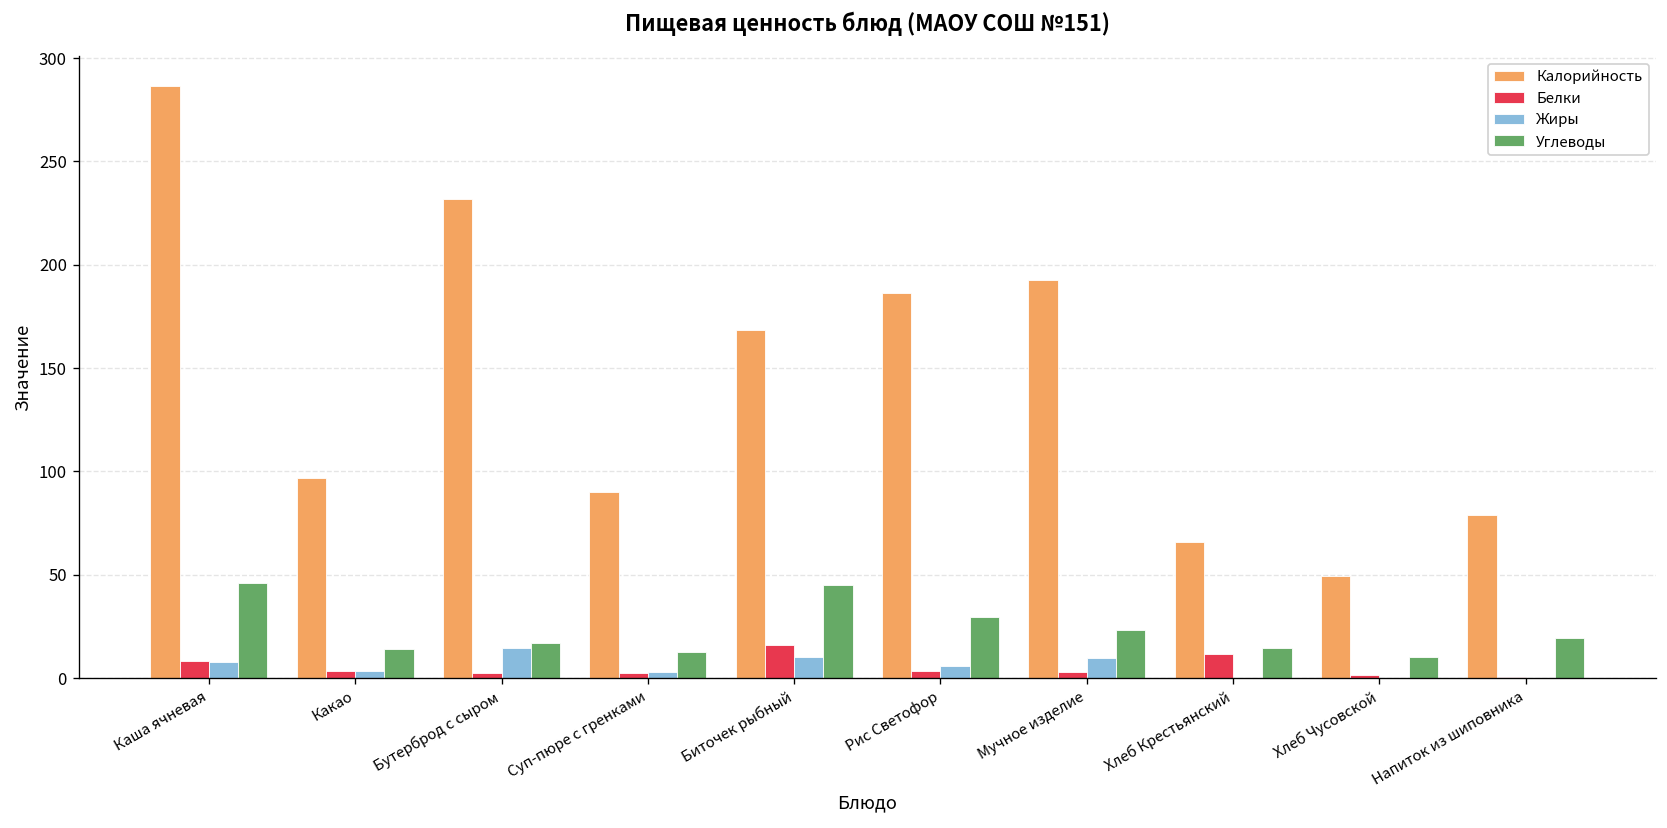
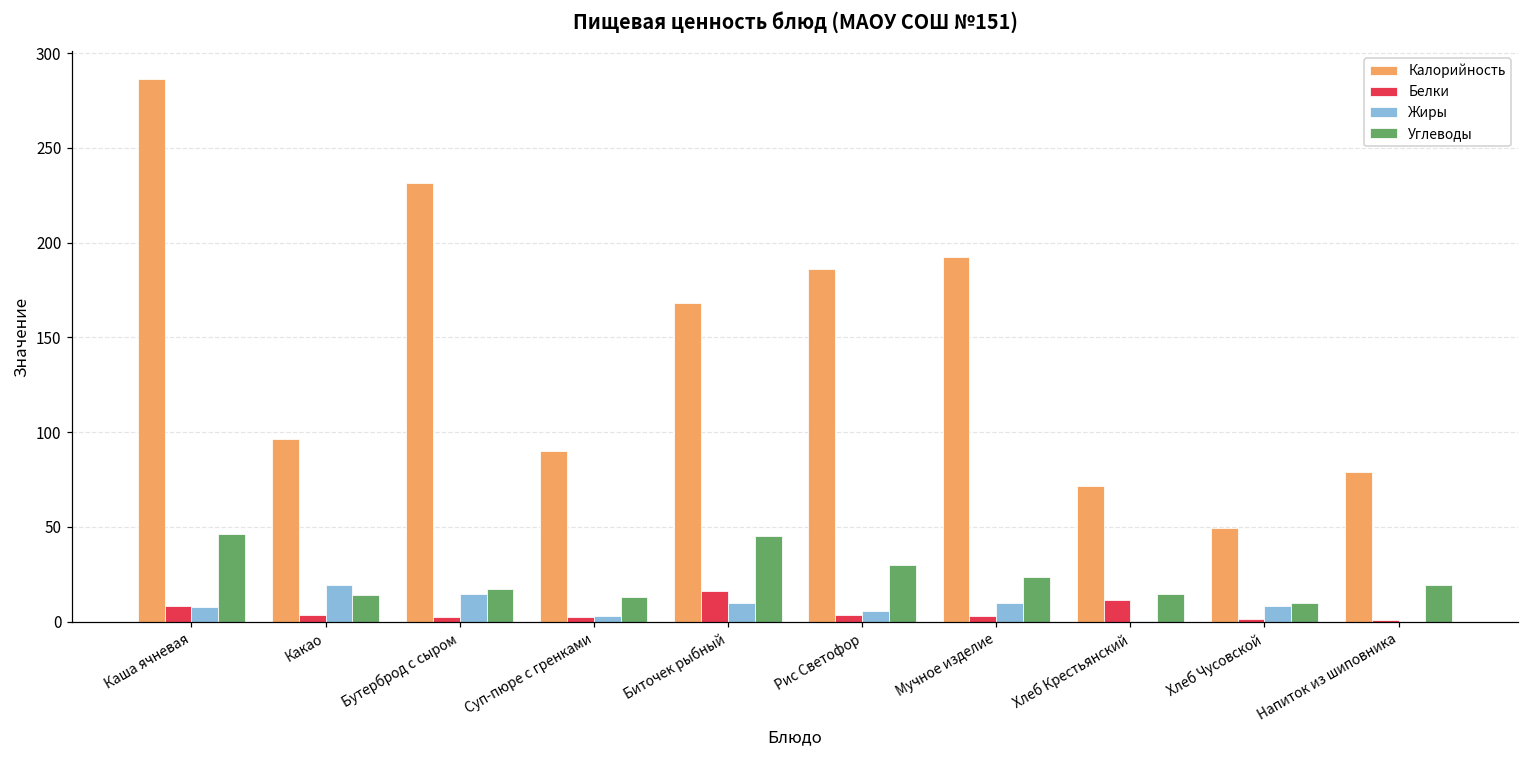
  {
    "Калорийность": {
      "Каша ячневая": 287,
      "Какао": 97,
      "Бутерброд с сыром": 232,
      "Суп-пюре с гренками": 90,
      "Биточек рыбный": 168,
      "Рис Светофор": 186,
      "Мучное изделие": 193,
-     "Хлеб Крестьянский": 66,
+     "Хлеб Крестьянский": 71,
      "Хлеб Чусовской": 50,
      "Напиток из шиповника": 79
    },
    "Белки": {
      "Каша ячневая": 8,
      "Какао": 3,
      "Бутерброд с сыром": 2,
      "Суп-пюре с гренками": 3,
      "Биточек рыбный": 16,
      "Рис Светофор": 3,
      "Мучное изделие": 3,
      "Хлеб Крестьянский": 12,
      "Хлеб Чусовской": 2
    },
    "Жиры": {
      "Каша ячневая": 8,
-     "Какао": 3,
+     "Какао": 19,
      "Бутерброд с сыром": 15,
      "Суп-пюре с гренками": 3,
      "Биточек рыбный": 10,
      "Рис Светофор": 6,
      "Мучное изделие": 10,
-     "Хлеб Чусовской": 0,
+     "Хлеб Чусовской": 8,
      "Напиток из шиповника": 0
    },
    "Углеводы": {
      "Каша ячневая": 46,
      "Какао": 14,
      "Бутерброд с сыром": 17,
      "Суп-пюре с гренками": 13,
      "Биточек рыбный": 45,
      "Рис Светофор": 30,
      "Мучное изделие": 23,
      "Хлеб Крестьянский": 15,
      "Хлеб Чусовской": 10,
      "Напиток из шиповника": 19
    }
  }
